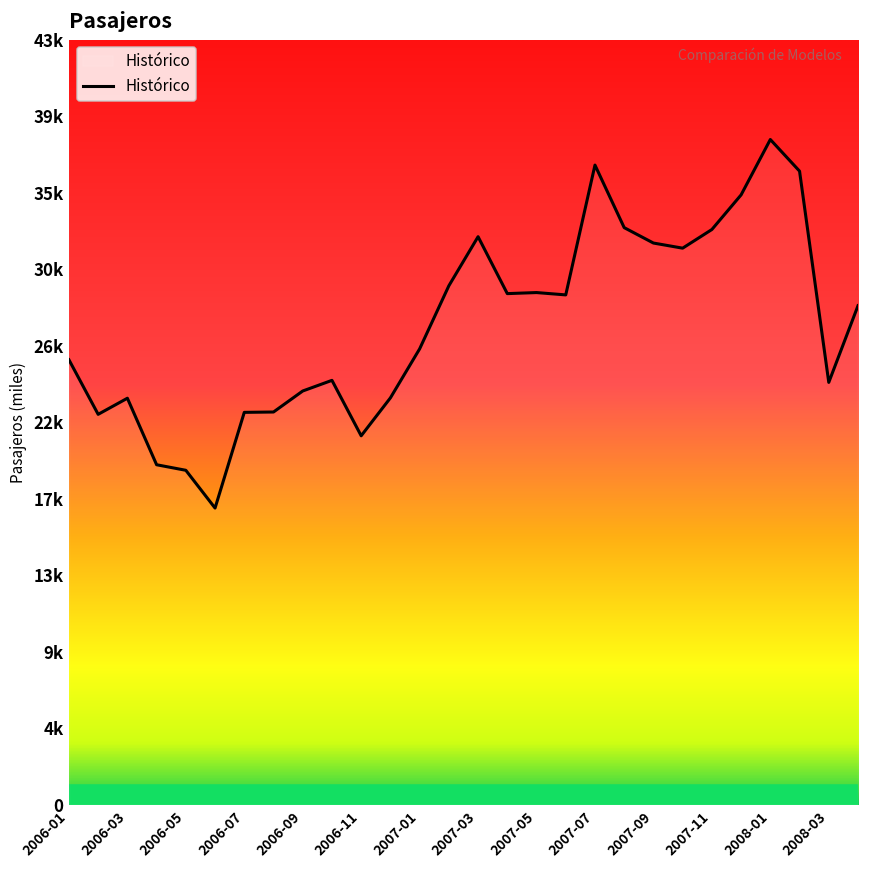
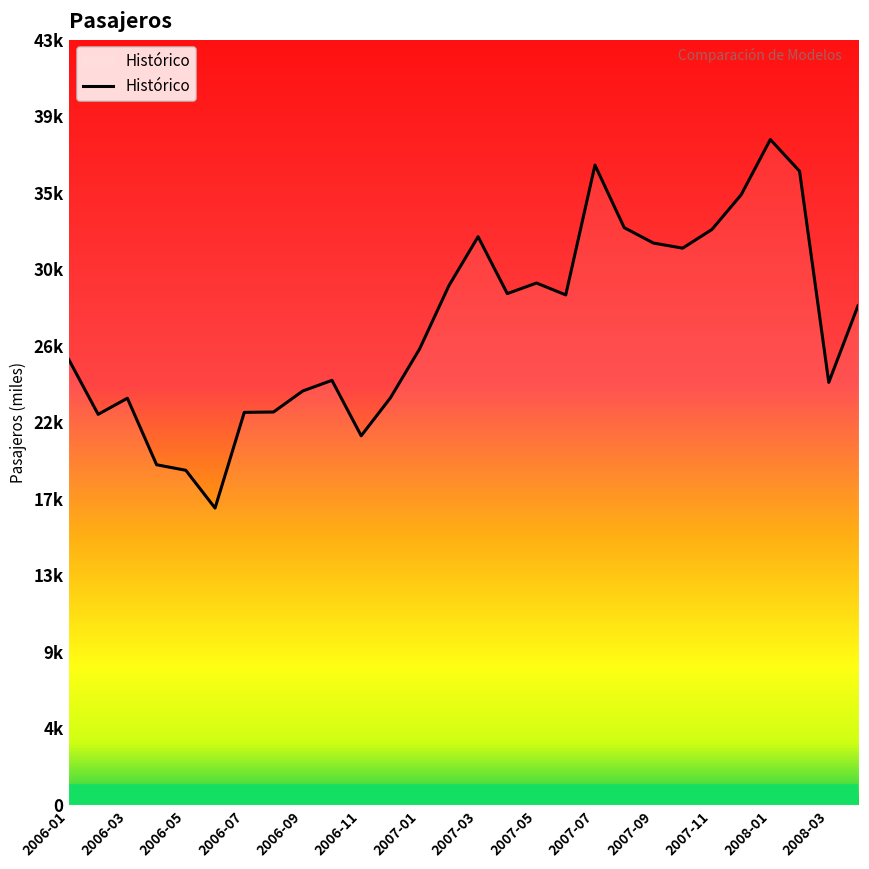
  {
    "2006-01": 25300,
    "2006-03": 23100,
    "2006-05": 19000,
    "2006-07": 22300,
    "2006-09": 23500,
    "2006-11": 21000,
    "2007-01": 25900,
    "2007-03": 32300,
-   "2007-05": 29100,
+   "2007-05": 29600,
    "2007-07": 36300,
    "2007-09": 31900,
    "2007-11": 32700,
    "2008-01": 37800,
    "2008-03": 24000
  }
